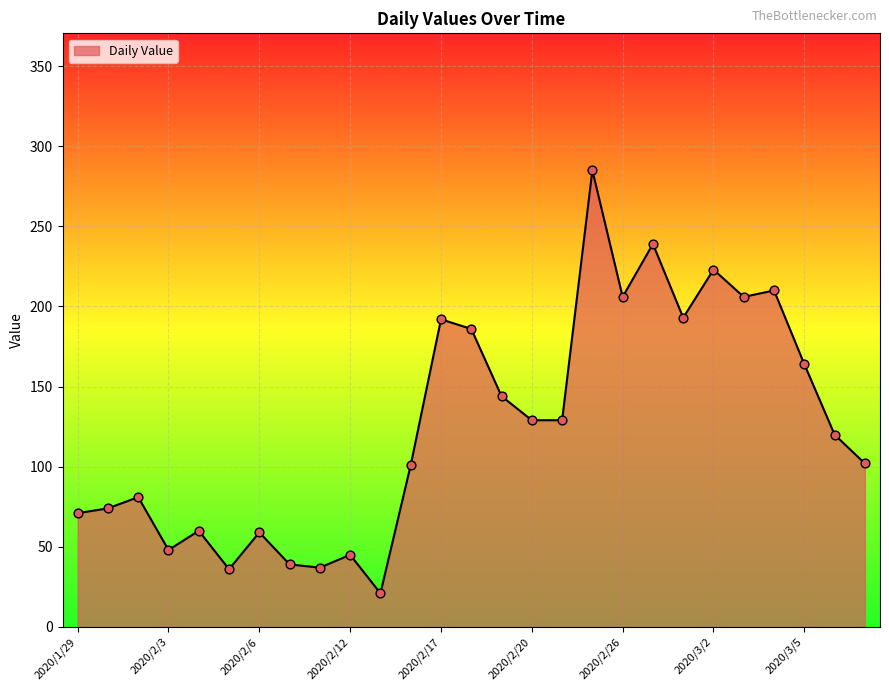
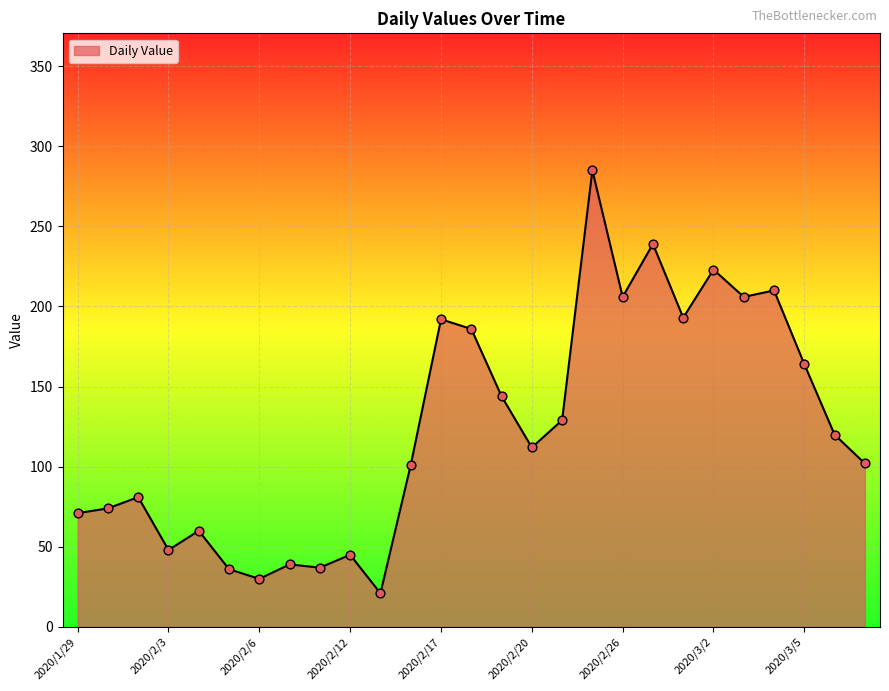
  {
    "2020/1/29": 71,
    "2020/2/3": 48,
-   "2020/2/6": 59,
+   "2020/2/6": 30,
    "2020/2/12": 45,
    "2020/2/17": 192,
-   "2020/2/20": 129,
+   "2020/2/20": 112,
    "2020/2/26": 206,
    "2020/3/2": 223,
    "2020/3/5": 164
  }
